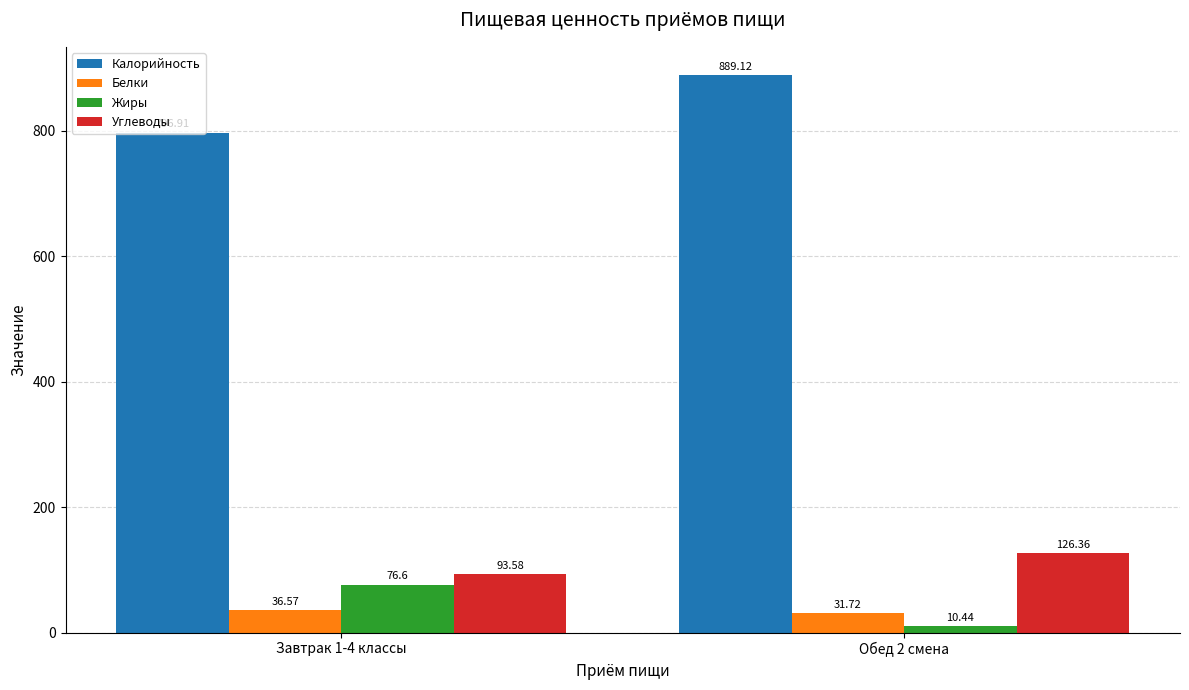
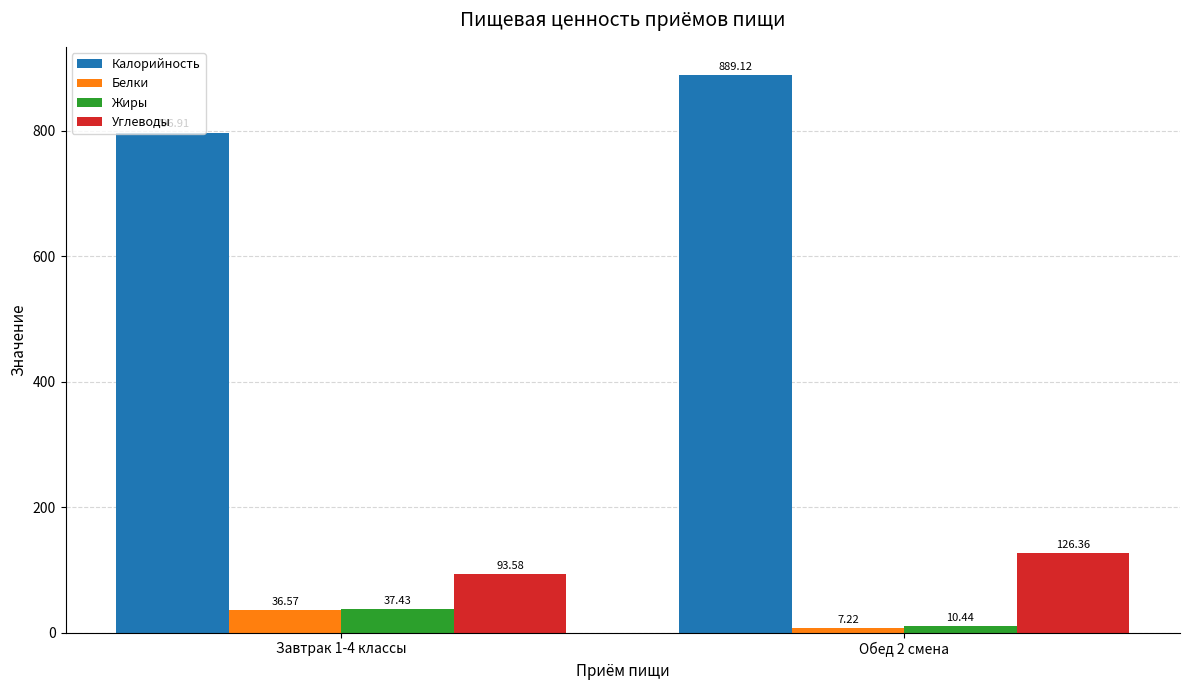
  {
    "Калорийность": {
      "Обед 2 смена": 889.12
    },
    "Белки": {
      "Завтрак 1-4 классы": 36.57,
-     "Обед 2 смена": 31.72
+     "Обед 2 смена": 7.22
    },
    "Жиры": {
-     "Завтрак 1-4 классы": 76.6,
+     "Завтрак 1-4 классы": 37.43,
      "Обед 2 смена": 10.44
    },
    "Углеводы": {
      "Завтрак 1-4 классы": 93.58,
      "Обед 2 смена": 126.36
    }
  }
